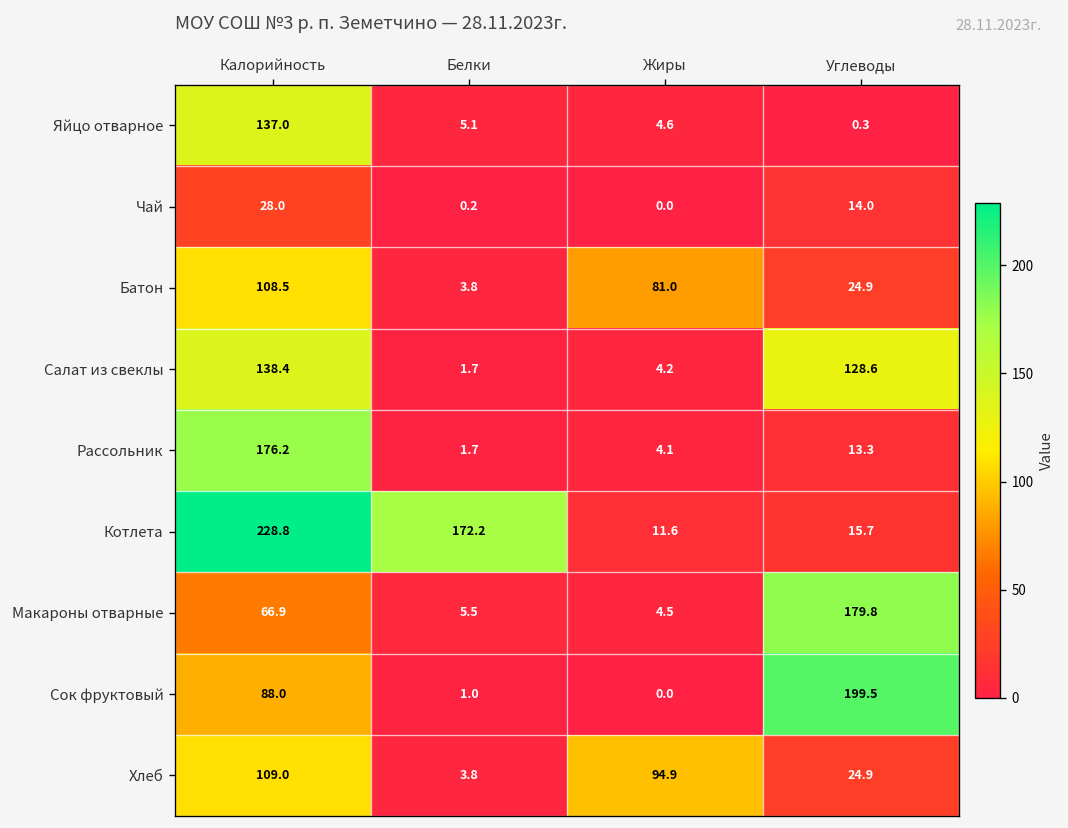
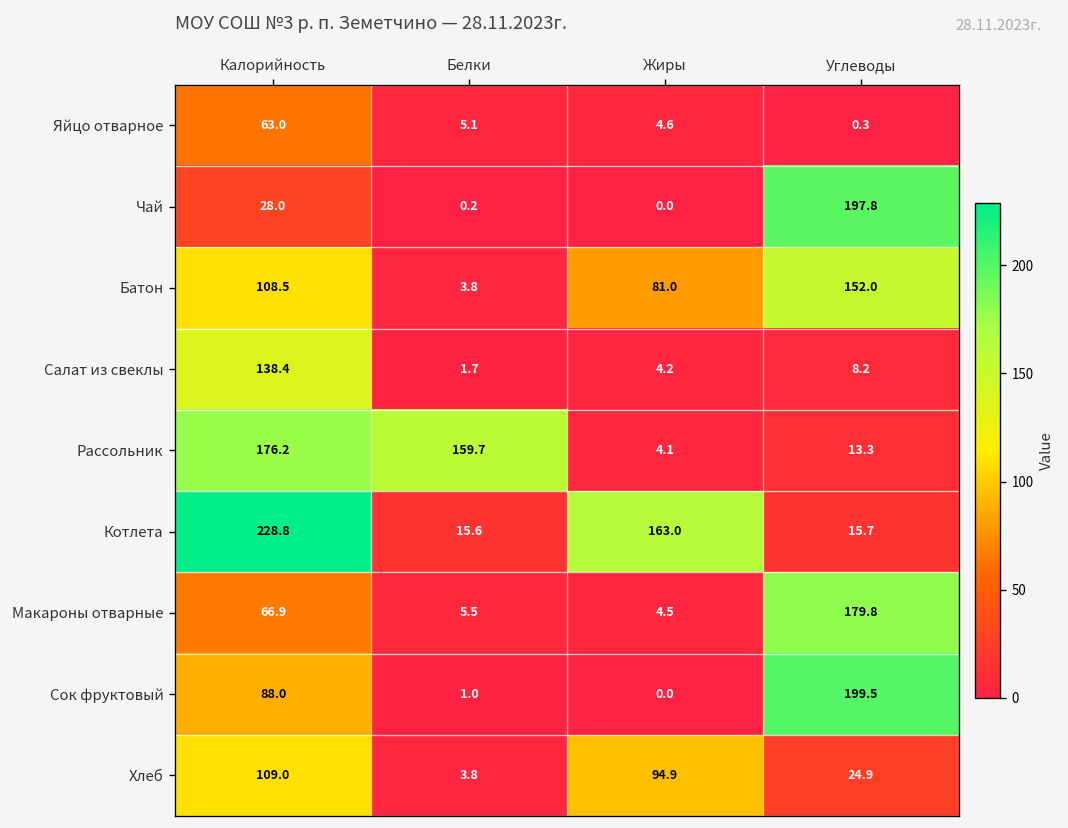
  {
    "Яйцо отварное": {
-     "Калорийность": 137.0,
+     "Калорийность": 63.0,
      "Белки": 5.1,
      "Жиры": 4.6,
      "Углеводы": 0.3
    },
    "Чай": {
      "Калорийность": 28.0,
      "Белки": 0.2,
      "Жиры": 0.0,
-     "Углеводы": 14.0
+     "Углеводы": 197.8
    },
    "Батон": {
      "Калорийность": 108.5,
      "Белки": 3.8,
      "Жиры": 81.0,
-     "Углеводы": 24.9
+     "Углеводы": 152.0
    },
    "Салат из свеклы": {
      "Калорийность": 138.4,
      "Белки": 1.7,
      "Жиры": 4.2,
-     "Углеводы": 128.6
+     "Углеводы": 8.2
    },
    "Рассольник": {
      "Калорийность": 176.2,
-     "Белки": 1.7,
+     "Белки": 159.7,
      "Жиры": 4.1,
      "Углеводы": 13.3
    },
    "Котлета": {
      "Калорийность": 228.8,
-     "Белки": 172.2,
-     "Жиры": 11.6,
+     "Белки": 15.6,
+     "Жиры": 163.0,
      "Углеводы": 15.7
    },
    "Макароны отварные": {
      "Калорийность": 66.9,
      "Белки": 5.5,
      "Жиры": 4.5,
      "Углеводы": 179.8
    },
    "Сок фруктовый": {
      "Калорийность": 88.0,
      "Белки": 1.0,
      "Жиры": 0.0,
      "Углеводы": 199.5
    },
    "Хлеб": {
      "Калорийность": 109.0,
      "Белки": 3.8,
      "Жиры": 94.9,
      "Углеводы": 24.9
    }
  }
